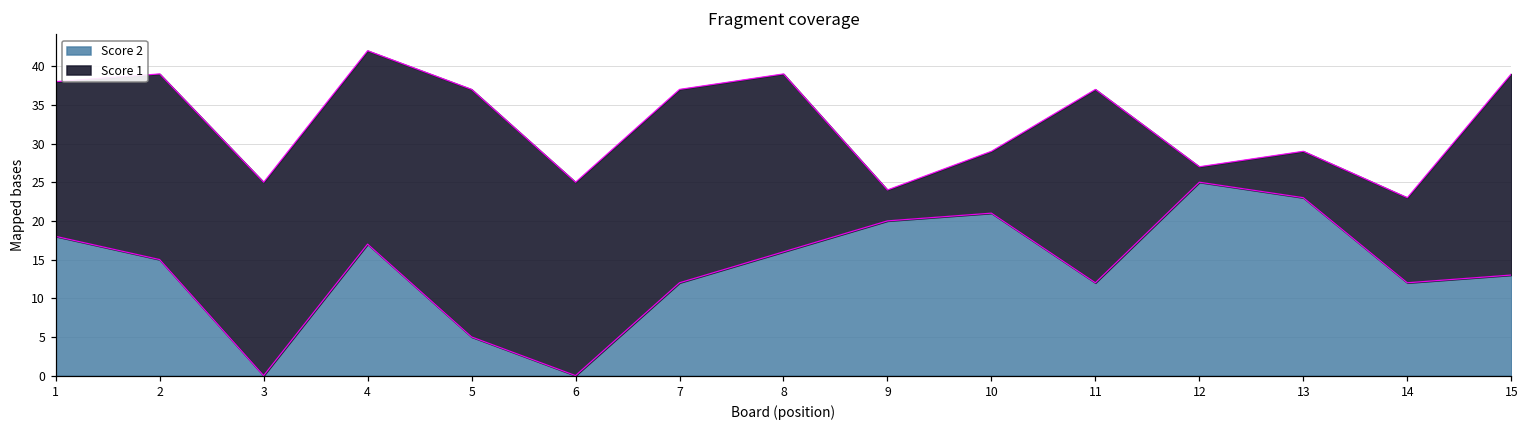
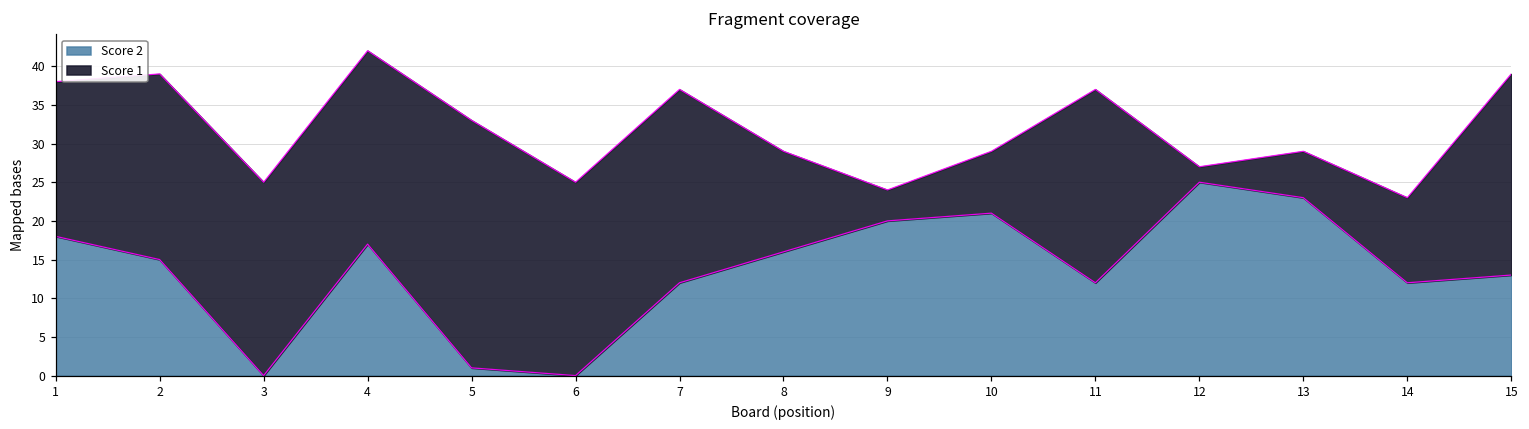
  {
    "Score 2": {
      "1": 18,
      "2": 15,
      "3": 0,
      "4": 17,
-     "5": 5,
+     "5": 1,
      "6": 0,
      "7": 12,
      "8": 16,
      "9": 20,
      "10": 21,
      "11": 12,
      "12": 25,
      "13": 23,
      "14": 12,
      "15": 13
    },
    "Score 1": {
      "1": 20,
      "2": 24,
      "3": 25,
      "4": 25,
      "5": 32,
      "6": 25,
      "7": 25,
-     "8": 23,
+     "8": 13,
      "9": 4,
      "10": 8,
      "11": 25,
      "12": 2,
      "13": 6,
      "14": 11,
      "15": 26
    }
  }
